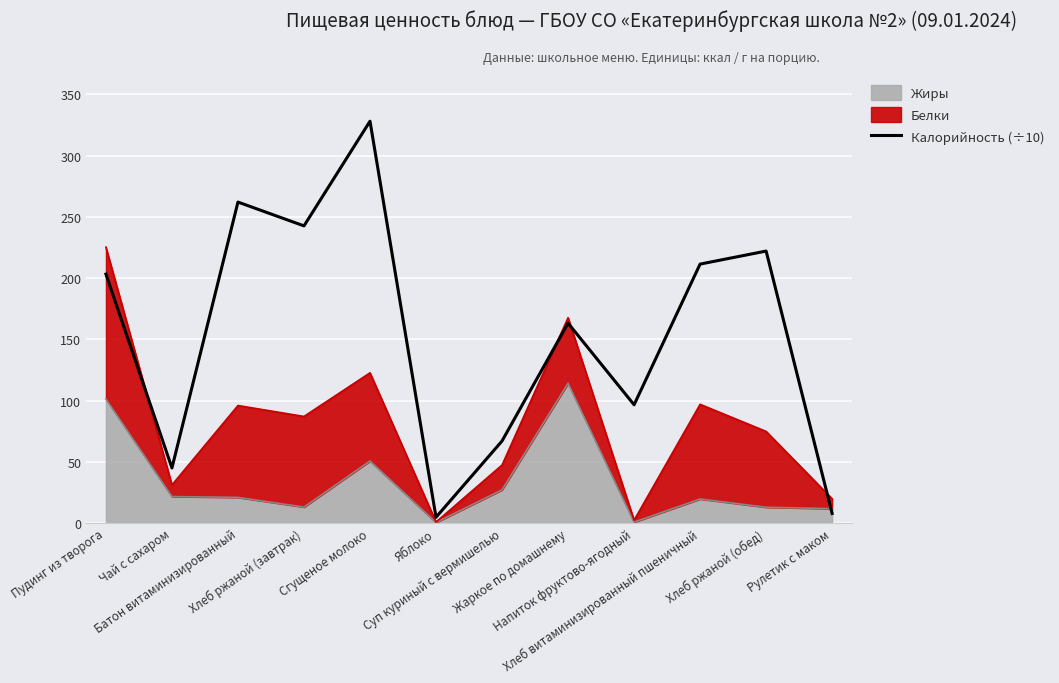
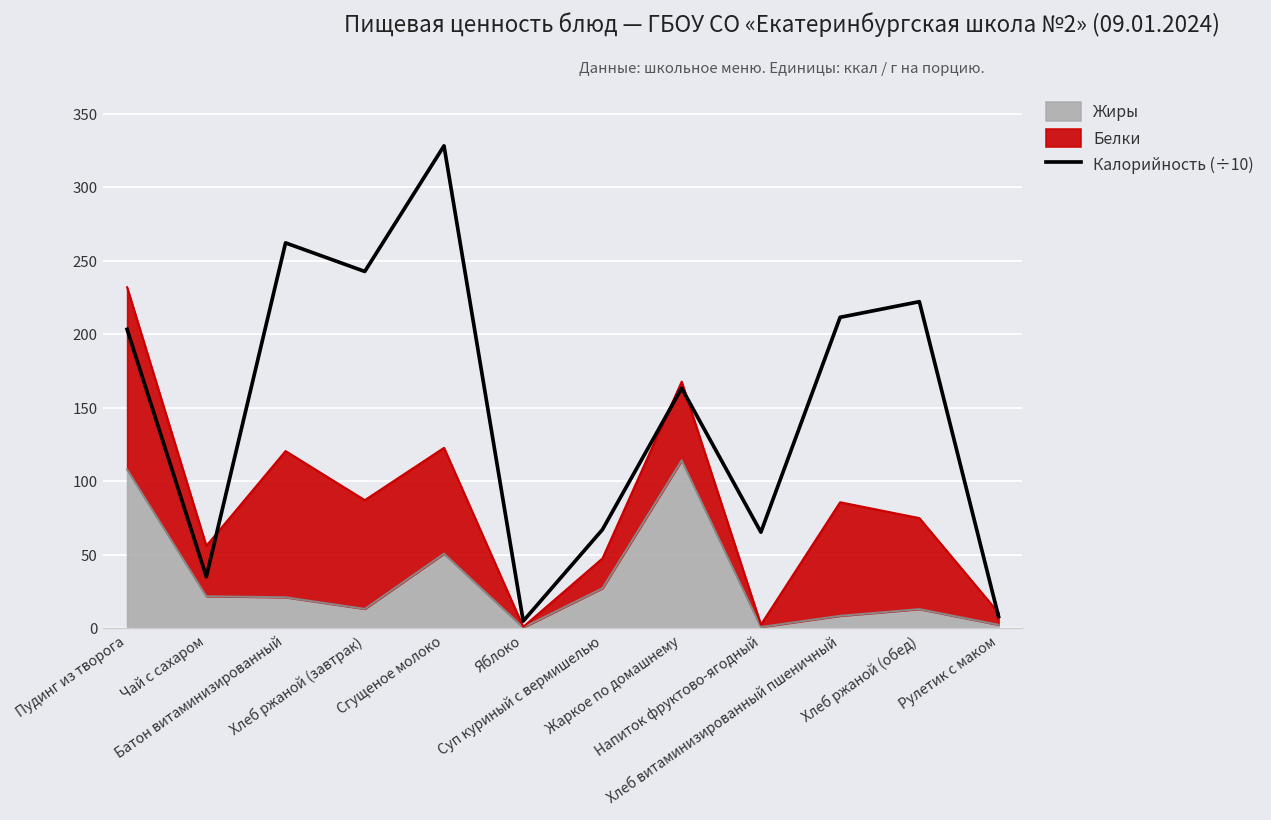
  {
    "Жиры": {
-     "Пудинг из творога": 101,
+     "Пудинг из творога": 108,
      "Чай с сахаром": 22,
      "Батон витаминизированный": 21,
      "Хлеб ржаной (завтрак)": 13,
      "Сгущеное молоко": 51,
      "Суп куриный с вермишелью": 27,
      "Жаркое по домашнему": 114,
-     "Хлеб витаминизированный пшеничный": 20,
+     "Хлеб витаминизированный пшеничный": 8,
      "Хлеб ржаной (обед)": 13,
-     "Рулетик с маком": 12
+     "Рулетик с маком": 2
    },
    "Белки": {
      "Пудинг из творога": 124,
-     "Чай с сахаром": 10,
-     "Батон витаминизированный": 75,
+     "Чай с сахаром": 34,
+     "Батон витаминизированный": 100,
      "Хлеб витаминизированный пшеничный": 77,
      "Рулетик с маком": 8
    },
    "Калорийность (÷10)": {
      "Пудинг из творога": 203,
-     "Чай с сахаром": 45,
+     "Чай с сахаром": 35,
      "Батон витаминизированный": 262,
      "Хлеб ржаной (завтрак)": 243,
      "Сгущеное молоко": 328,
      "Яблоко": 5,
      "Суп куриный с вермишелью": 67,
      "Жаркое по домашнему": 163,
-     "Напиток фруктово-ягодный": 97,
+     "Напиток фруктово-ягодный": 65,
      "Хлеб витаминизированный пшеничный": 211,
      "Хлеб ржаной (обед)": 222,
      "Рулетик с маком": 8
    }
  }
